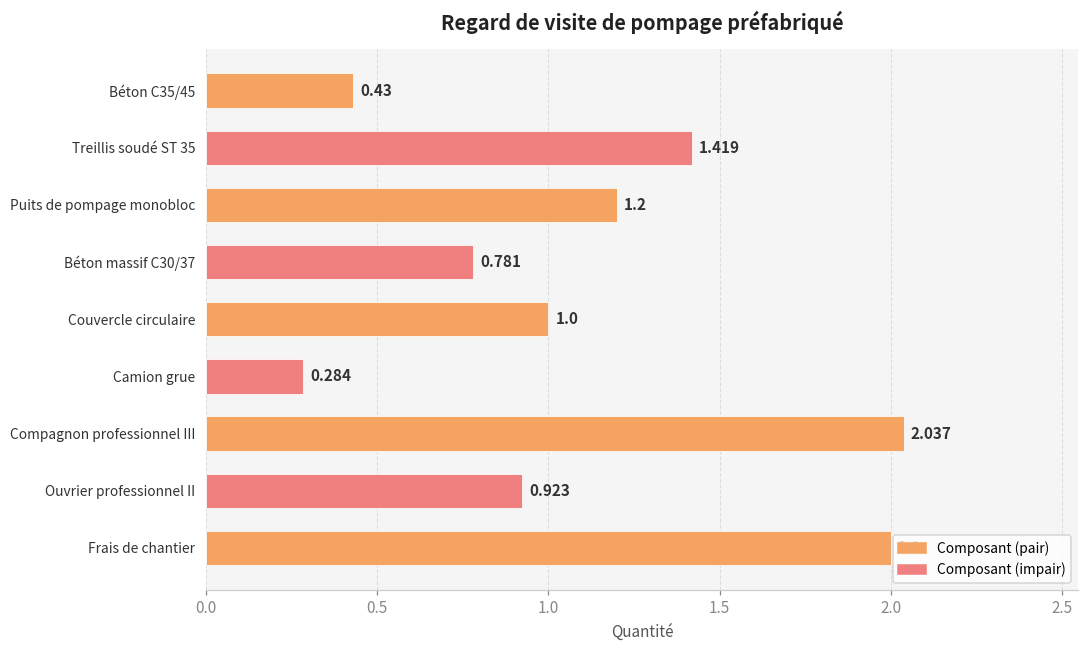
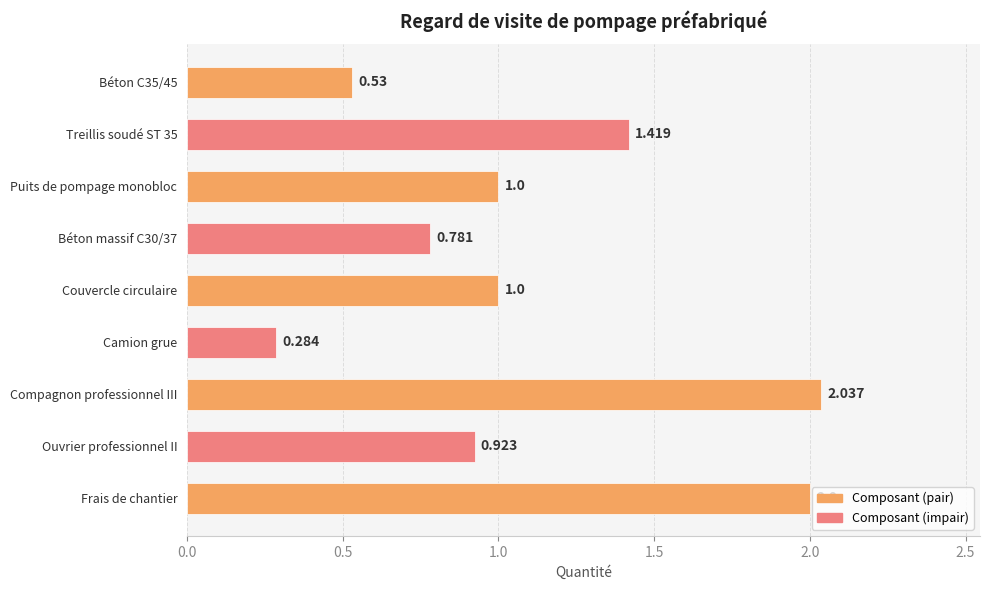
  {
-   "Béton C35/45": 0.43,
+   "Béton C35/45": 0.53,
    "Treillis soudé ST 35": 1.419,
-   "Puits de pompage monobloc": 1.2,
+   "Puits de pompage monobloc": 1.0,
    "Béton massif C30/37": 0.781,
    "Couvercle circulaire": 1.0,
    "Camion grue": 0.284,
    "Compagnon professionnel III": 2.037,
    "Ouvrier professionnel II": 0.923
  }
